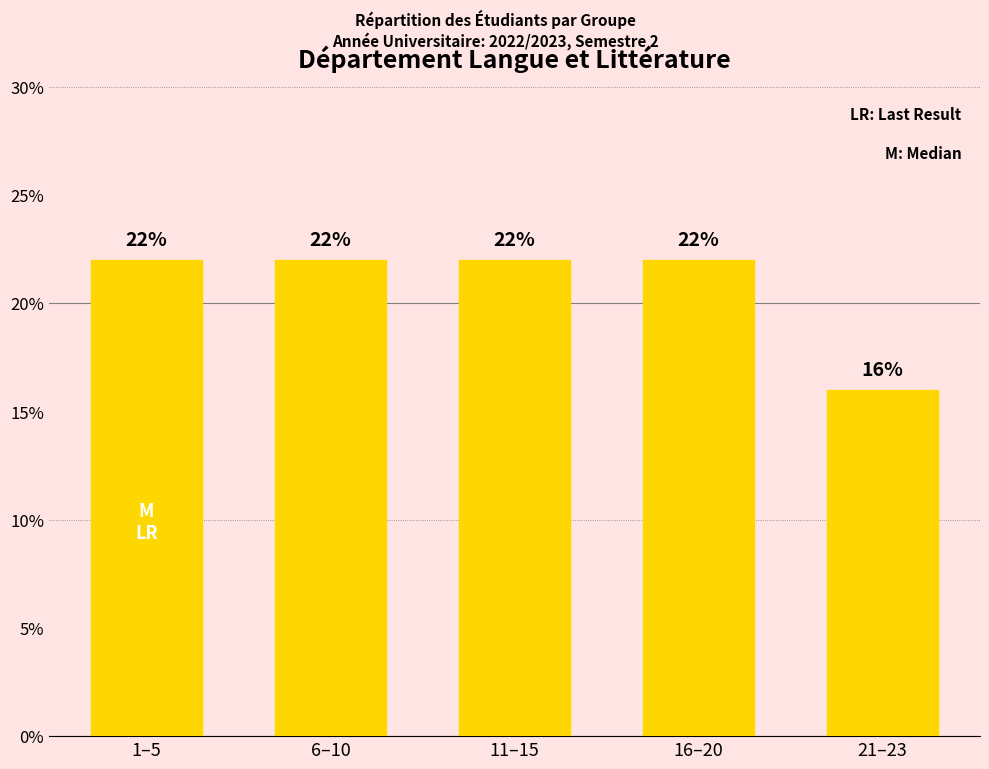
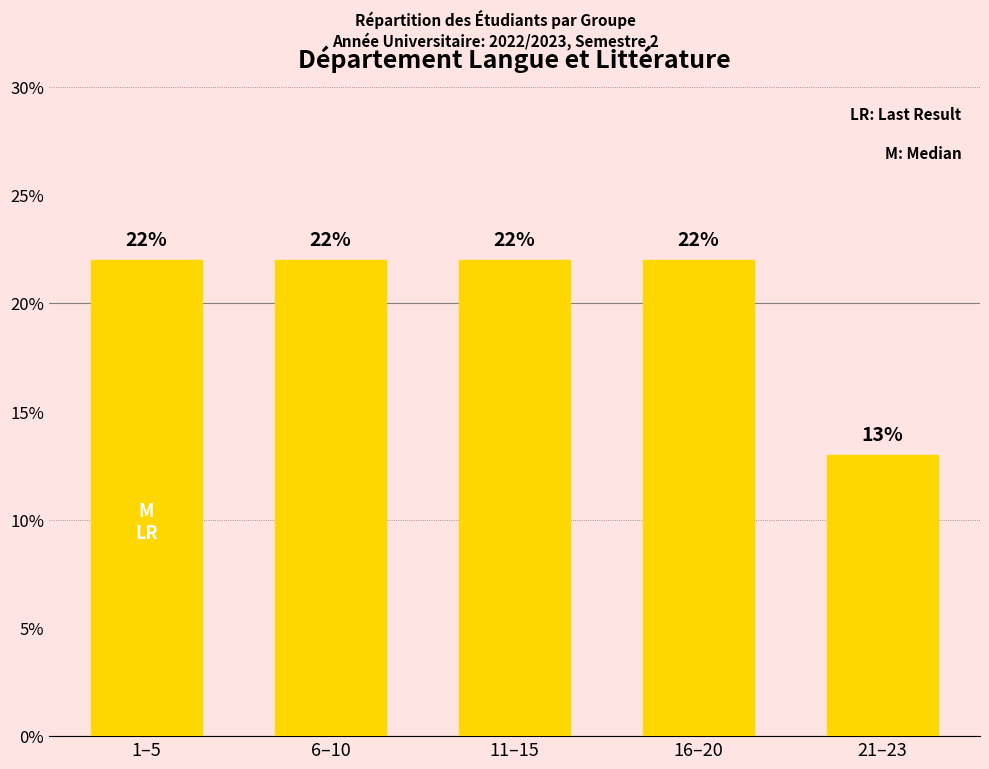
  {
    "1–5": "22%",
    "6–10": "22%",
    "11–15": "22%",
    "16–20": "22%",
-   "21–23": "16%"
+   "21–23": "13%"
  }
